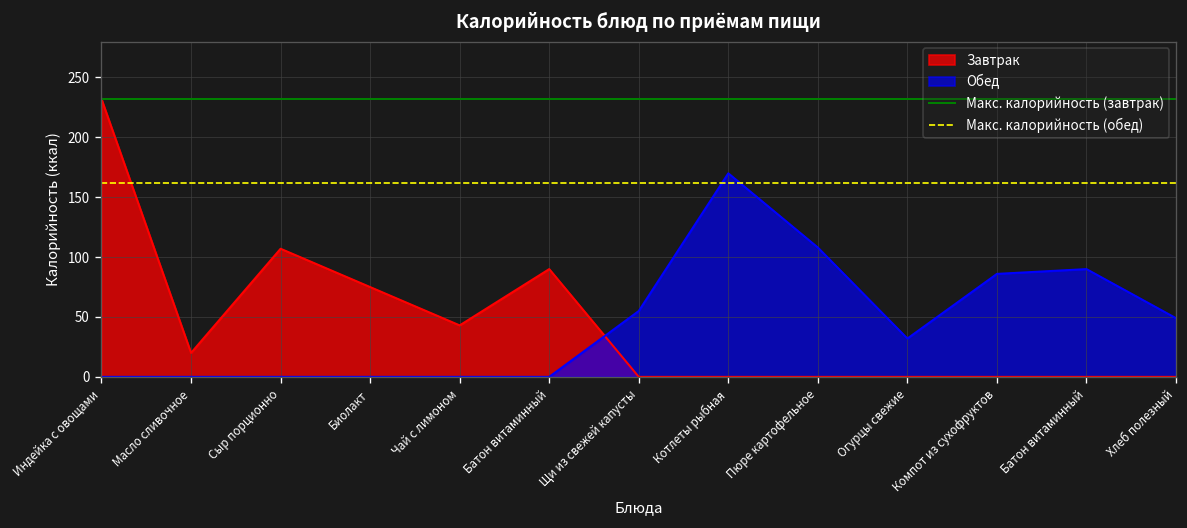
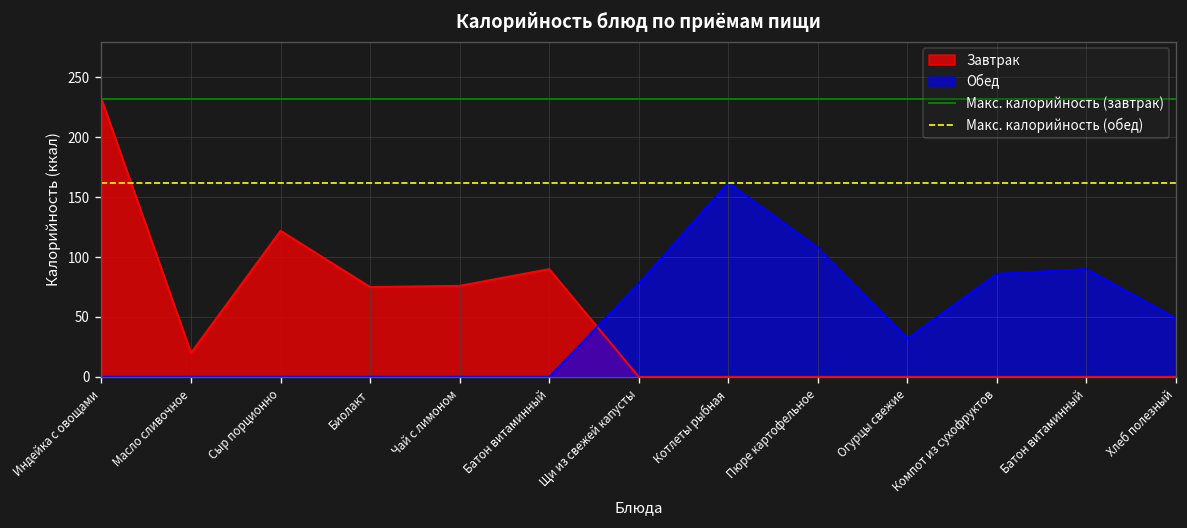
  {
    "Завтрак": {
      "Индейка с овощами": 230,
      "Масло сливочное": 20,
-     "Сыр порционно": 110,
+     "Сыр порционно": 120,
      "Биолакт": 80,
-     "Чай с лимоном": 40,
+     "Чай с лимоном": 80,
      "Щи из свежей капусты": 0,
      "Котлеты рыбная": 0,
      "Пюре картофельное": 0,
      "Огурцы свежие": 0,
      "Компот из сухофруктов": 0,
      "Хлеб полезный": 0
    },
    "Обед": {
      "Индейка с овощами": 0,
      "Масло сливочное": 0,
      "Сыр порционно": 0,
      "Биолакт": 0,
      "Чай с лимоном": 0,
-     "Щи из свежей капусты": 60,
-     "Котлеты рыбная": 170,
+     "Щи из свежей капусты": 80,
+     "Котлеты рыбная": 160,
      "Пюре картофельное": 110,
      "Огурцы свежие": 30,
      "Компот из сухофруктов": 90,
      "Хлеб полезный": 50
    }
  }
